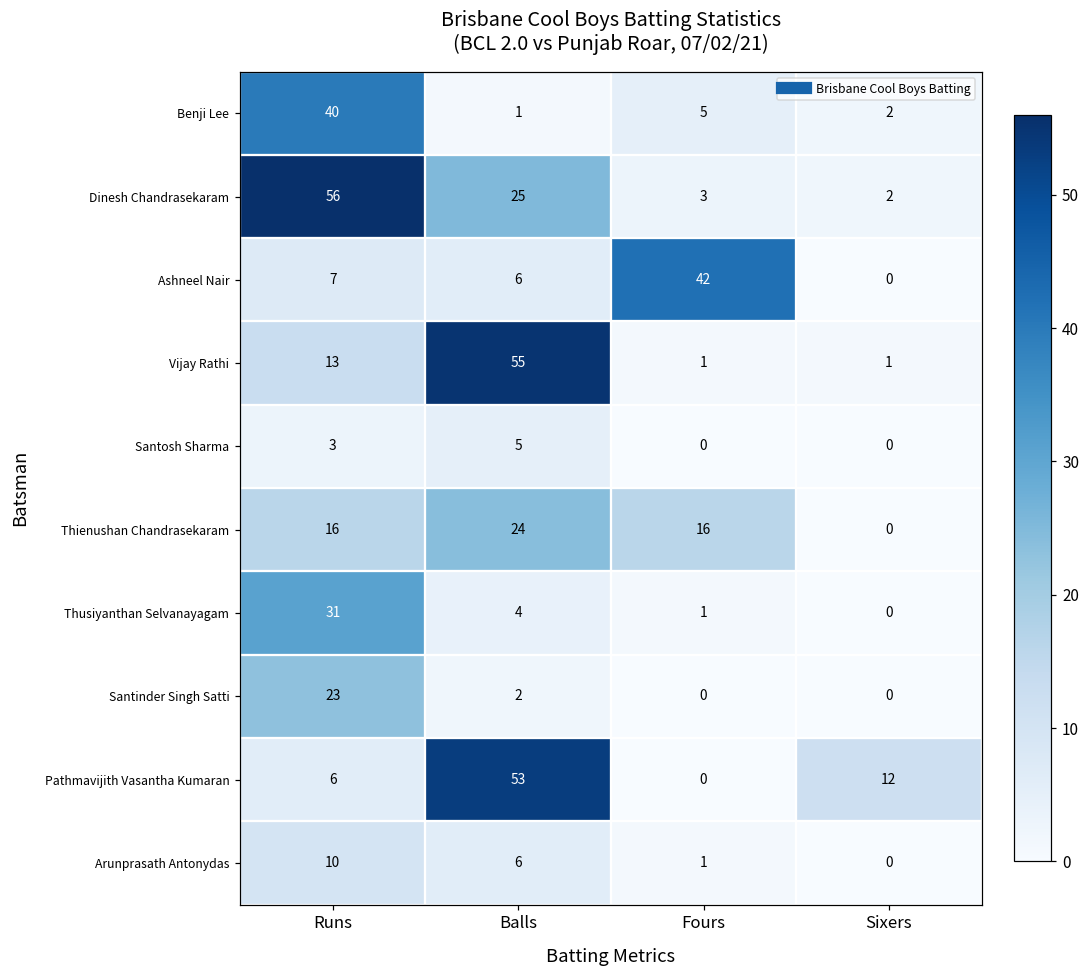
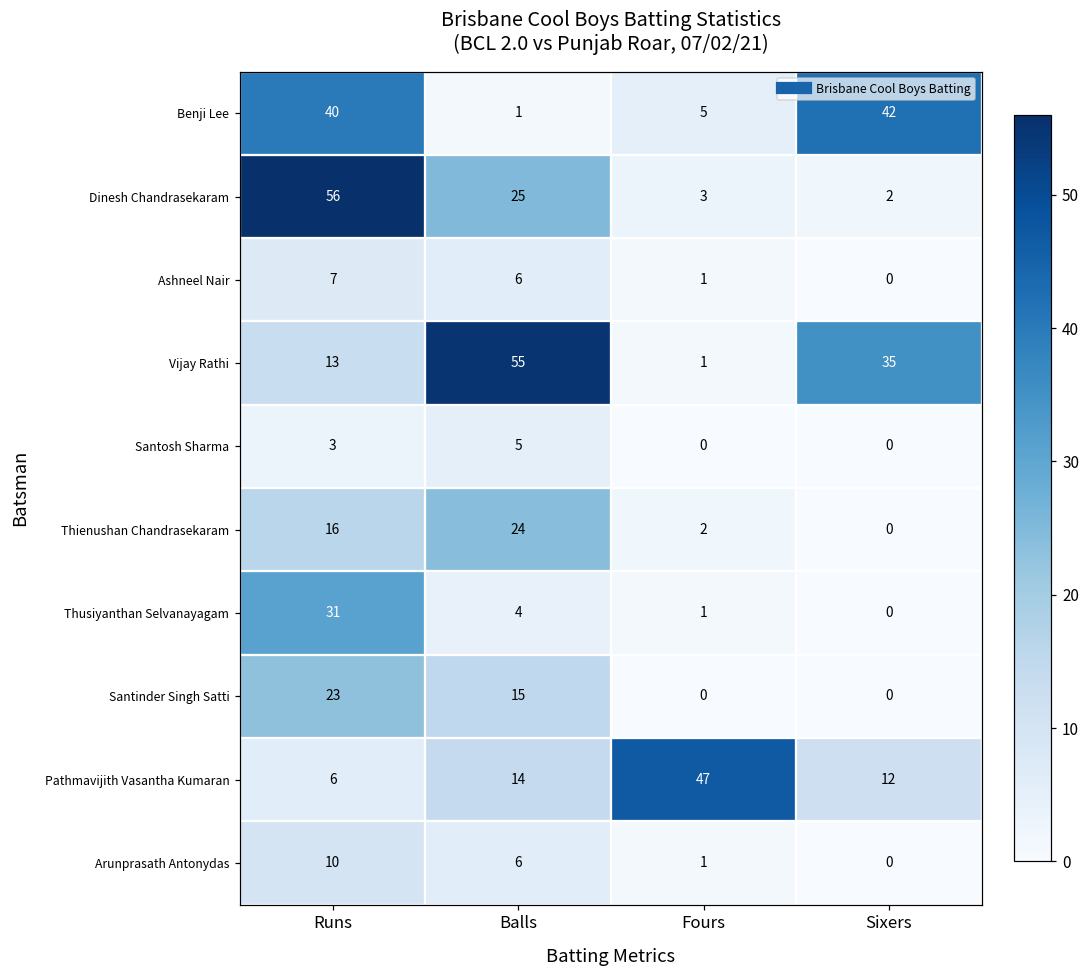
  {
    "Benji Lee": {
      "Runs": 40,
      "Balls": 1,
      "Fours": 5,
-     "Sixers": 2
+     "Sixers": 42
    },
    "Dinesh Chandrasekaram": {
      "Runs": 56,
      "Balls": 25,
      "Fours": 3,
      "Sixers": 2
    },
    "Ashneel Nair": {
      "Runs": 7,
      "Balls": 6,
-     "Fours": 42,
+     "Fours": 1,
      "Sixers": 0
    },
    "Vijay Rathi": {
      "Runs": 13,
      "Balls": 55,
      "Fours": 1,
-     "Sixers": 1
+     "Sixers": 35
    },
    "Santosh Sharma": {
      "Runs": 3,
      "Balls": 5,
      "Fours": 0,
      "Sixers": 0
    },
    "Thienushan Chandrasekaram": {
      "Runs": 16,
      "Balls": 24,
-     "Fours": 16,
+     "Fours": 2,
      "Sixers": 0
    },
    "Thusiyanthan Selvanayagam": {
      "Runs": 31,
      "Balls": 4,
      "Fours": 1,
      "Sixers": 0
    },
    "Santinder Singh Satti": {
      "Runs": 23,
-     "Balls": 2,
+     "Balls": 15,
      "Fours": 0,
      "Sixers": 0
    },
    "Pathmavijith Vasantha Kumaran": {
      "Runs": 6,
-     "Balls": 53,
-     "Fours": 0,
+     "Balls": 14,
+     "Fours": 47,
      "Sixers": 12
    },
    "Arunprasath Antonydas": {
      "Runs": 10,
      "Balls": 6,
      "Fours": 1,
      "Sixers": 0
    }
  }
